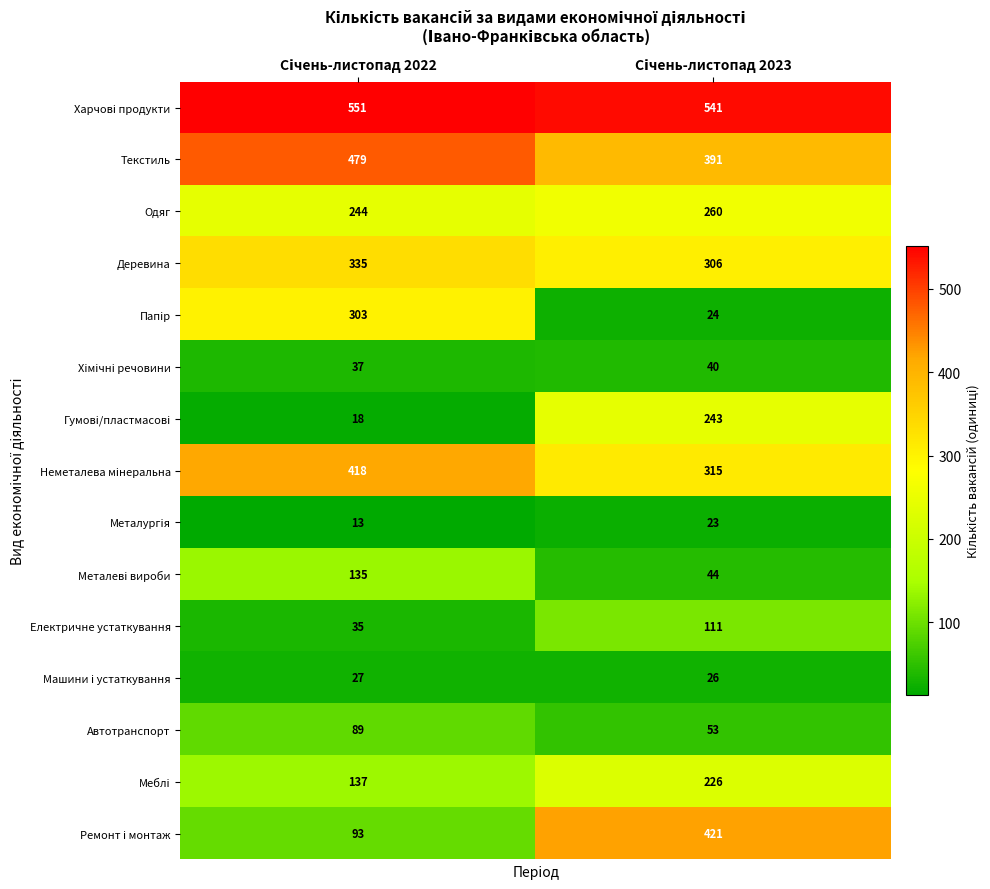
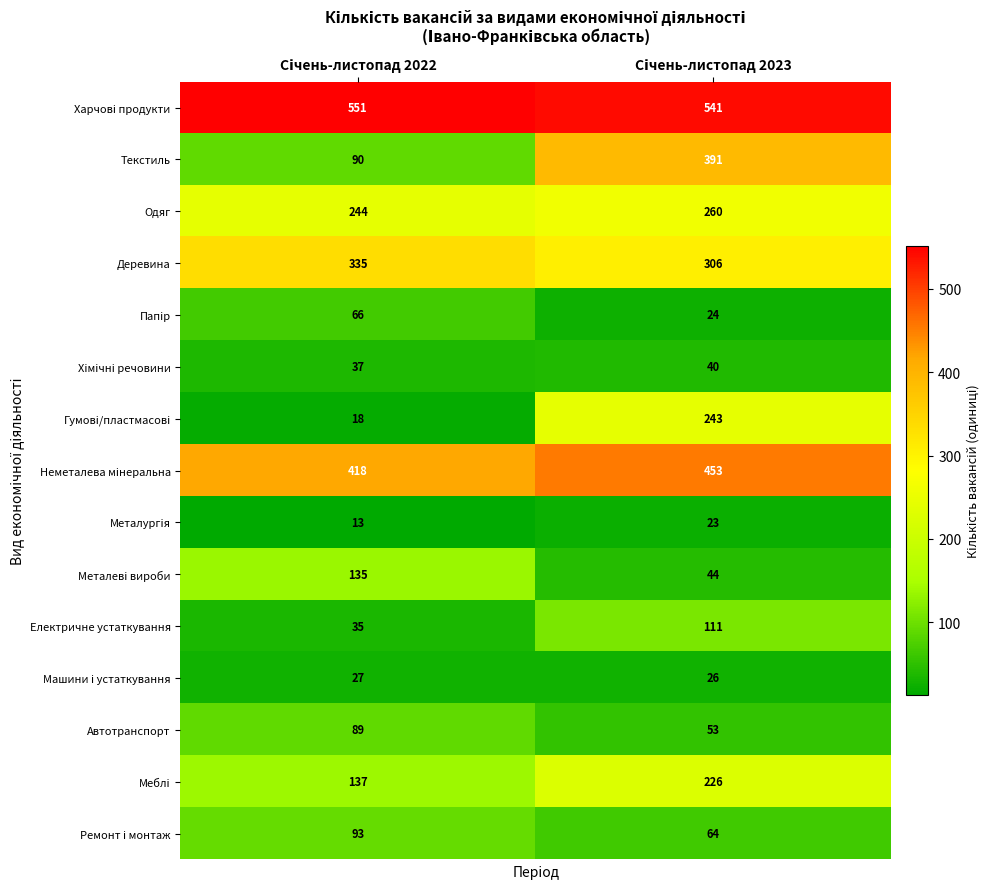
  {
    "Харчові продукти": {
      "Січень-листопад 2022": 551,
      "Січень-листопад 2023": 541
    },
    "Текстиль": {
-     "Січень-листопад 2022": 479,
+     "Січень-листопад 2022": 90,
      "Січень-листопад 2023": 391
    },
    "Одяг": {
      "Січень-листопад 2022": 244,
      "Січень-листопад 2023": 260
    },
    "Деревина": {
      "Січень-листопад 2022": 335,
      "Січень-листопад 2023": 306
    },
    "Папір": {
-     "Січень-листопад 2022": 303,
+     "Січень-листопад 2022": 66,
      "Січень-листопад 2023": 24
    },
    "Хімічні речовини": {
      "Січень-листопад 2022": 37,
      "Січень-листопад 2023": 40
    },
    "Гумові/пластмасові": {
      "Січень-листопад 2022": 18,
      "Січень-листопад 2023": 243
    },
    "Неметалева мінеральна": {
      "Січень-листопад 2022": 418,
-     "Січень-листопад 2023": 315
+     "Січень-листопад 2023": 453
    },
    "Металургія": {
      "Січень-листопад 2022": 13,
      "Січень-листопад 2023": 23
    },
    "Металеві вироби": {
      "Січень-листопад 2022": 135,
      "Січень-листопад 2023": 44
    },
    "Електричне устаткування": {
      "Січень-листопад 2022": 35,
      "Січень-листопад 2023": 111
    },
    "Машини і устаткування": {
      "Січень-листопад 2022": 27,
      "Січень-листопад 2023": 26
    },
    "Автотранспорт": {
      "Січень-листопад 2022": 89,
      "Січень-листопад 2023": 53
    },
    "Меблі": {
      "Січень-листопад 2022": 137,
      "Січень-листопад 2023": 226
    },
    "Ремонт і монтаж": {
      "Січень-листопад 2022": 93,
-     "Січень-листопад 2023": 421
+     "Січень-листопад 2023": 64
    }
  }
